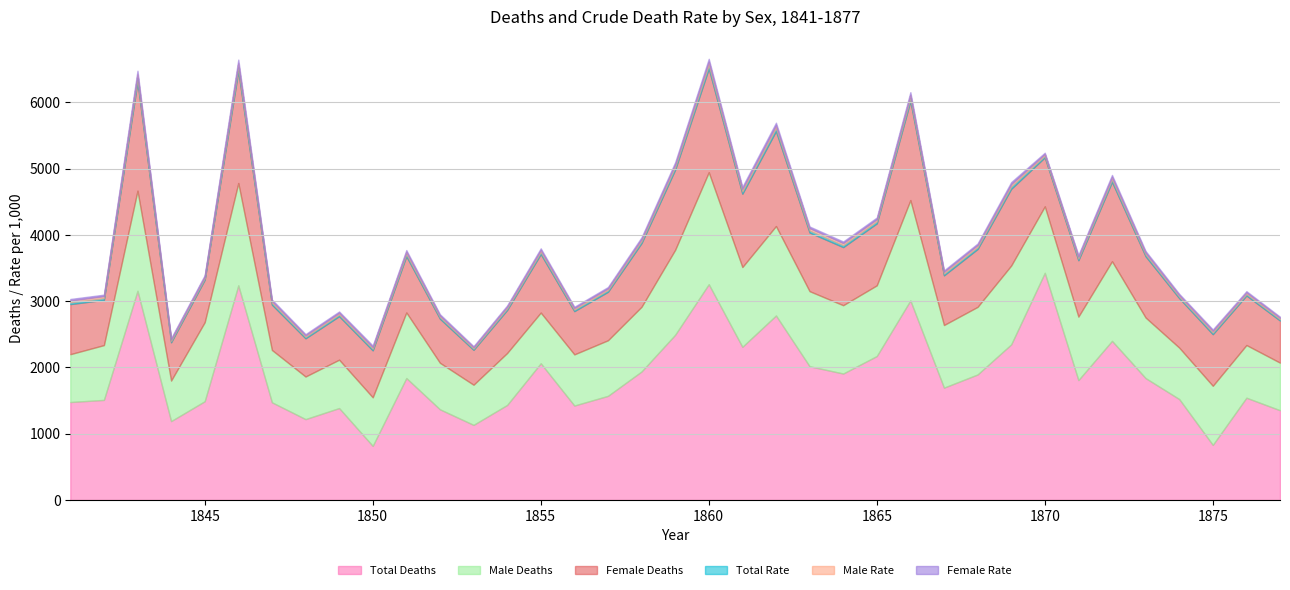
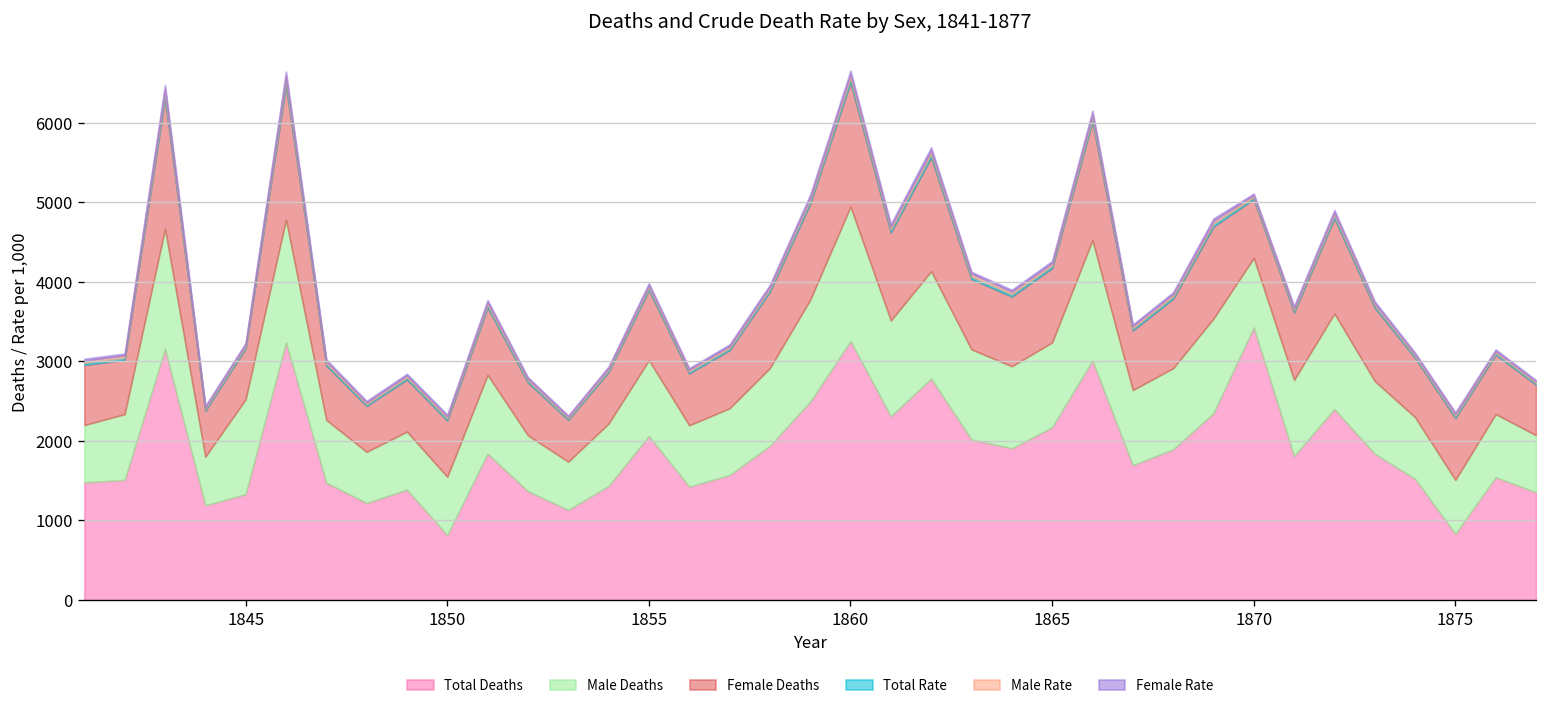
  {
    "Total Deaths": {
-     "1845": 1500,
+     "1845": 1300,
      "1850": 800,
      "1855": 2100,
      "1860": 3300,
      "1865": 2200,
      "1870": 3400,
      "1875": 800
    },
    "Male Deaths": {
      "1845": 1200,
      "1850": 700,
-     "1855": 800,
+     "1855": 1000,
      "1860": 1700,
      "1865": 1100,
-     "1870": 1000,
-     "1875": 900
+     "1870": 900,
+     "1875": 700
    },
    "Female Deaths": {
      "1860": 1600
    },
    "Total Rate": {
      "1860": 0
    },
    "Male Rate": {
      "1860": 100
    },
    "Female Rate": {
      "1860": 0
    }
  }
